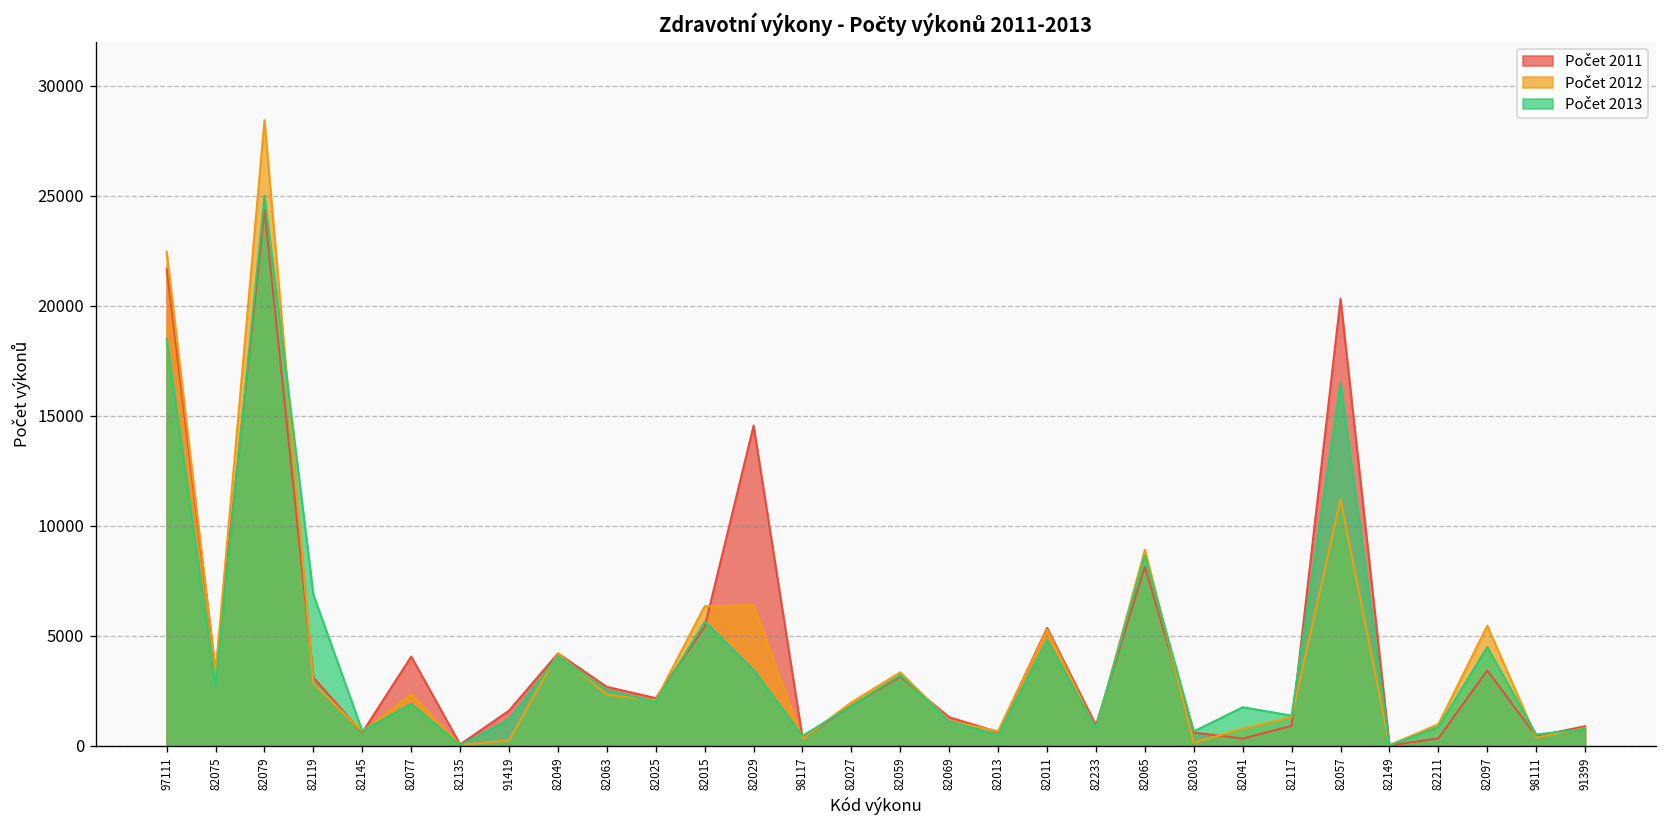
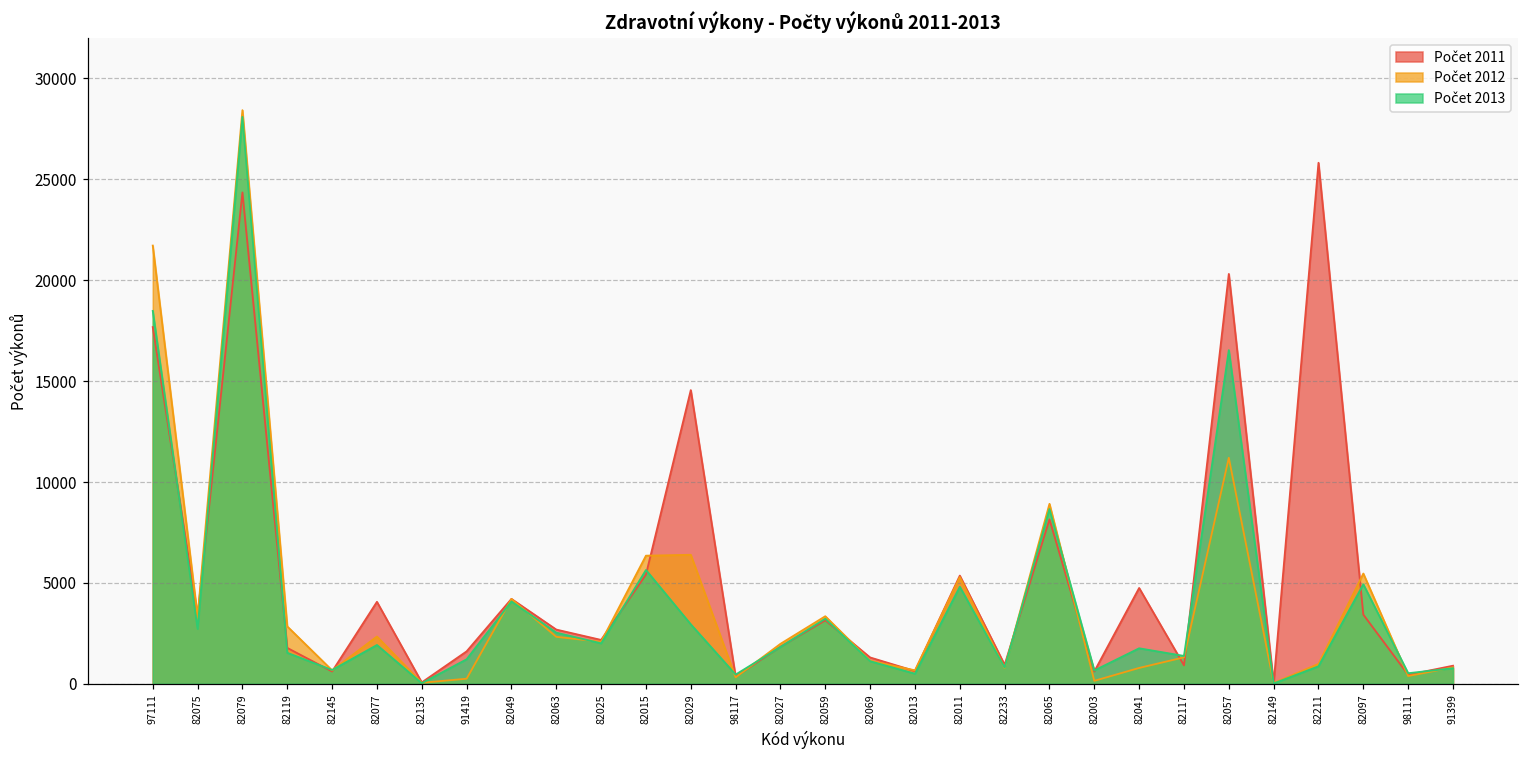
  {
    "Počet 2011": {
-     "97111": 21700,
+     "97111": 17700,
      "82079": 24400,
-     "82119": 3100,
+     "82119": 1800,
      "82077": 4100,
      "91419": 1600,
      "82063": 2700,
      "82015": 5400,
      "82029": 14600,
      "82069": 1300,
      "82233": 900,
      "82065": 8100,
-     "82041": 300,
+     "82041": 4700,
      "82117": 900,
      "82057": 20300,
-     "82211": 300,
+     "82211": 25800,
      "82097": 3400
    },
    "Počet 2012": {
-     "97111": 22500,
+     "97111": 21700,
      "82079": 28400,
      "82119": 2800,
      "82077": 2300,
      "91419": 300,
      "82063": 2300,
      "82015": 6300,
      "82029": 6400,
      "82027": 2000,
      "82065": 8900,
      "82003": 100,
      "82041": 800,
      "82057": 11200,
      "82097": 5500
    },
    "Počet 2013": {
      "97111": 18500,
      "82075": 2700,
-     "82079": 25000,
-     "82119": 6900,
+     "82079": 28100,
+     "82119": 1500,
      "82077": 1900,
      "91419": 1200,
      "82063": 2500,
      "82015": 5600,
-     "82029": 3500,
+     "82029": 2900,
      "82011": 4800,
      "82065": 8700,
      "82041": 1800,
      "82057": 16500,
-     "82097": 4500
+     "82097": 4900
    }
  }
